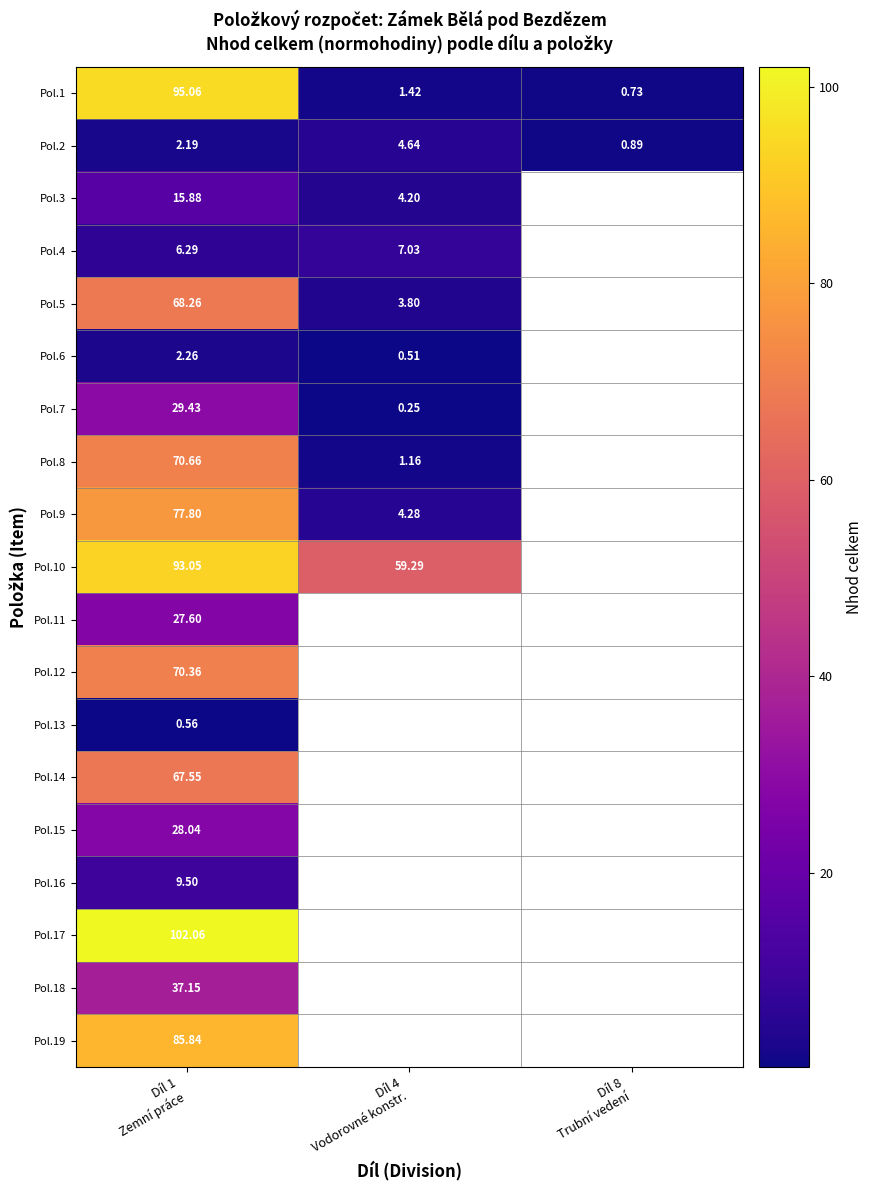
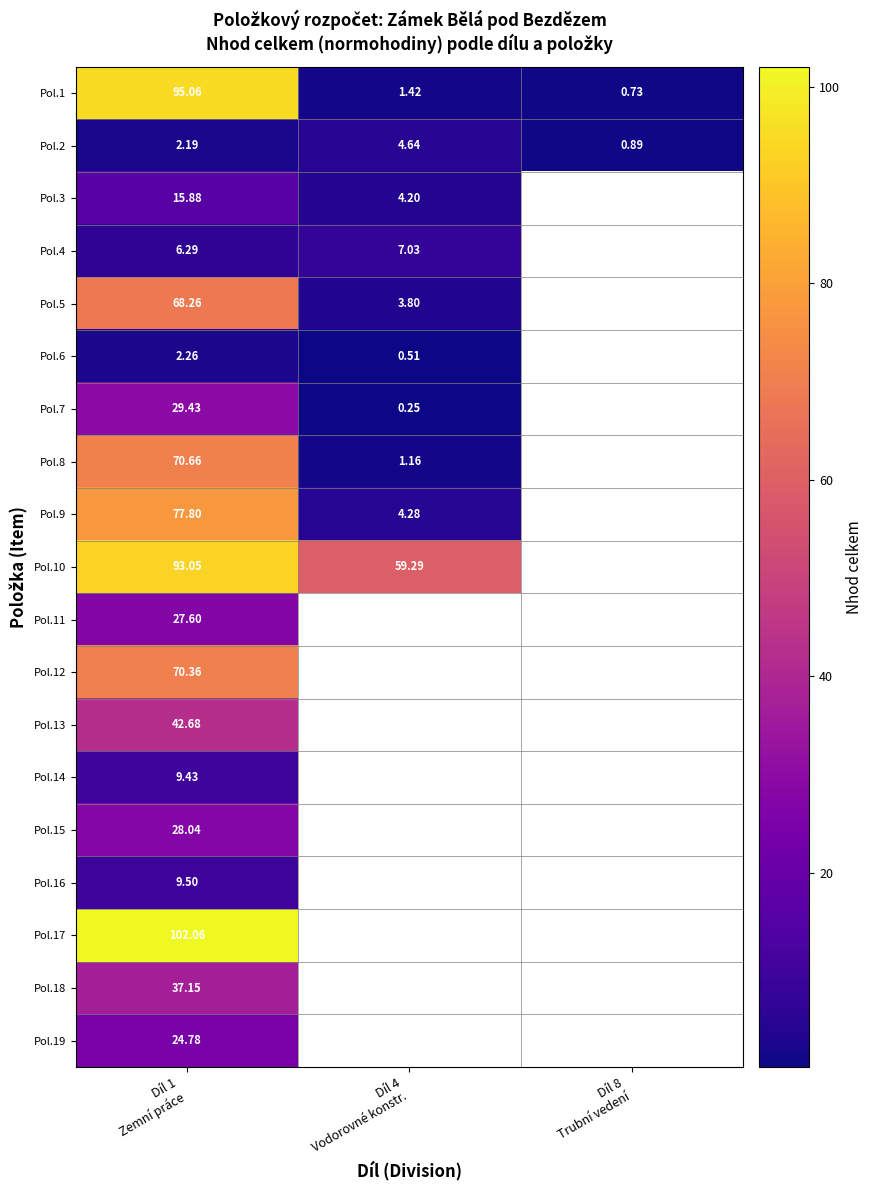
  {
    "Pol.1": {
      "Díl 1 Zemní práce": 95.06,
      "Díl 4 Vodorovné konstr.": 1.42,
      "Díl 8 Trubní vedení": 0.73
    },
    "Pol.2": {
      "Díl 1 Zemní práce": 2.19,
      "Díl 4 Vodorovné konstr.": 4.64,
      "Díl 8 Trubní vedení": 0.89
    },
    "Pol.3": {
      "Díl 1 Zemní práce": 15.88,
      "Díl 4 Vodorovné konstr.": 4.20
    },
    "Pol.4": {
      "Díl 1 Zemní práce": 6.29,
      "Díl 4 Vodorovné konstr.": 7.03
    },
    "Pol.5": {
      "Díl 1 Zemní práce": 68.26,
      "Díl 4 Vodorovné konstr.": 3.80
    },
    "Pol.6": {
      "Díl 1 Zemní práce": 2.26,
      "Díl 4 Vodorovné konstr.": 0.51
    },
    "Pol.7": {
      "Díl 1 Zemní práce": 29.43,
      "Díl 4 Vodorovné konstr.": 0.25
    },
    "Pol.8": {
      "Díl 1 Zemní práce": 70.66,
      "Díl 4 Vodorovné konstr.": 1.16
    },
    "Pol.9": {
      "Díl 1 Zemní práce": 77.80,
      "Díl 4 Vodorovné konstr.": 4.28
    },
    "Pol.10": {
      "Díl 1 Zemní práce": 93.05,
      "Díl 4 Vodorovné konstr.": 59.29
    },
    "Pol.11": {
      "Díl 1 Zemní práce": 27.60
    },
    "Pol.12": {
      "Díl 1 Zemní práce": 70.36
    },
    "Pol.13": {
-     "Díl 1 Zemní práce": 0.56
+     "Díl 1 Zemní práce": 42.68
    },
    "Pol.14": {
-     "Díl 1 Zemní práce": 67.55
+     "Díl 1 Zemní práce": 9.43
    },
    "Pol.15": {
      "Díl 1 Zemní práce": 28.04
    },
    "Pol.16": {
      "Díl 1 Zemní práce": 9.50
    },
    "Pol.17": {
      "Díl 1 Zemní práce": 102.06
    },
    "Pol.18": {
      "Díl 1 Zemní práce": 37.15
    },
    "Pol.19": {
-     "Díl 1 Zemní práce": 85.84
+     "Díl 1 Zemní práce": 24.78
    }
  }
